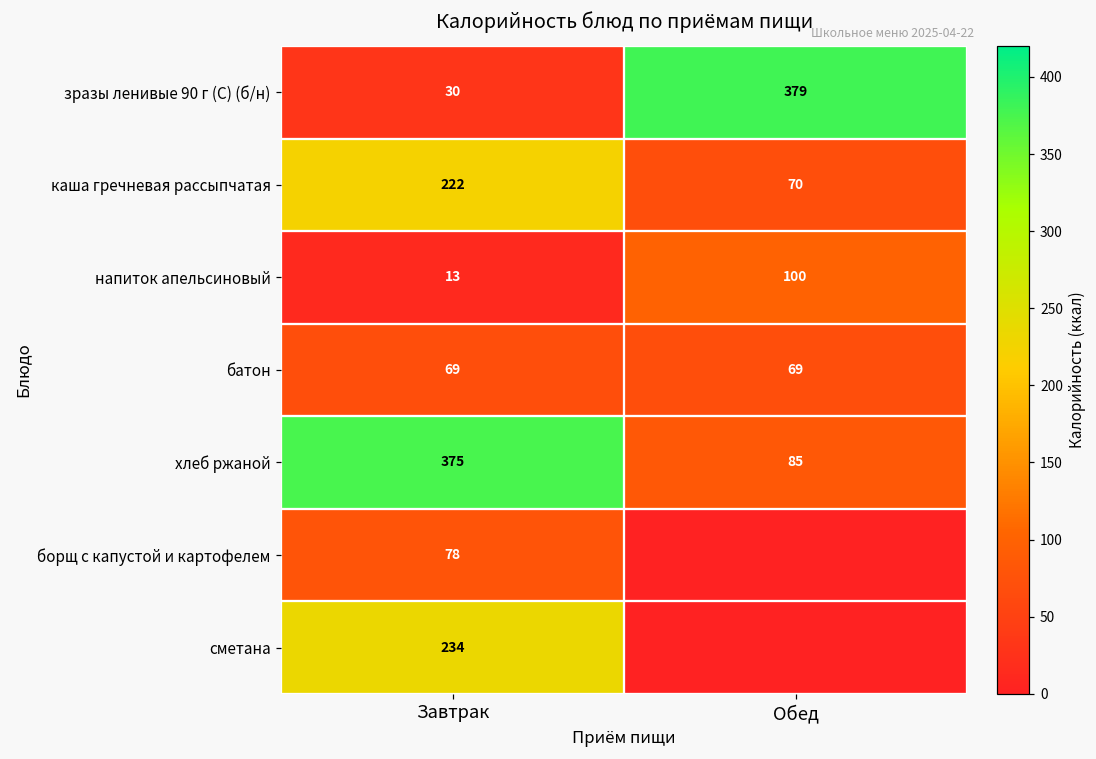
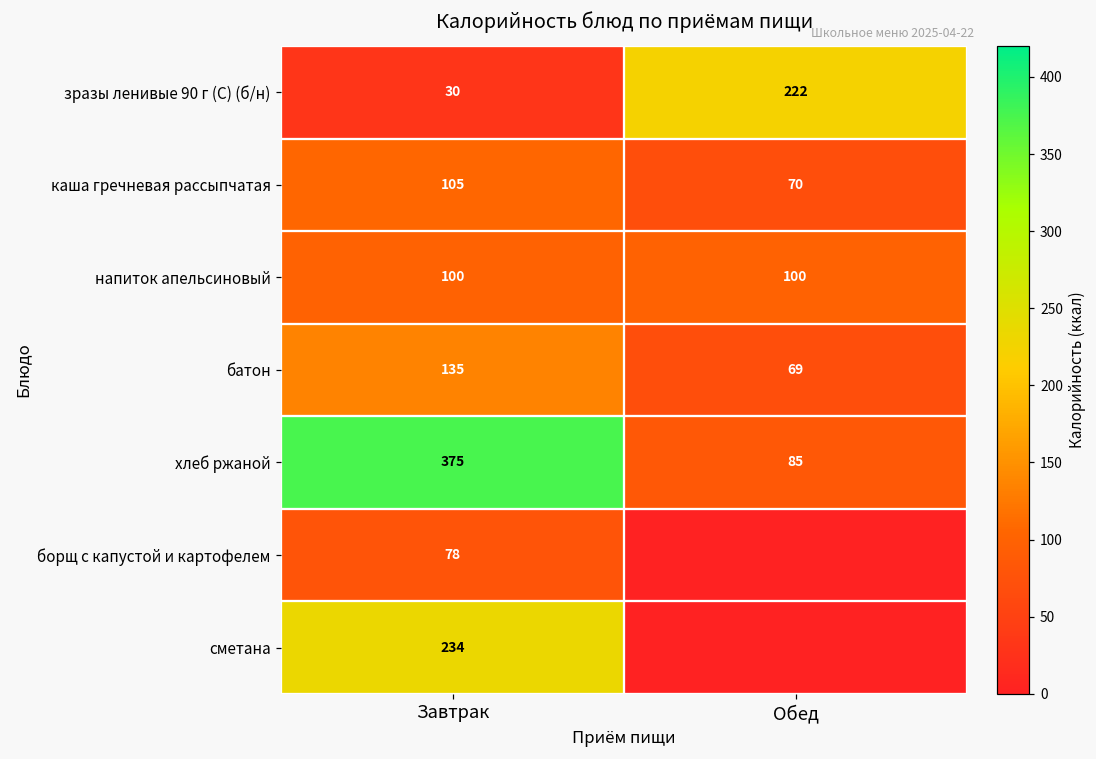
  {
    "зразы ленивые 90 г (С) (б/н)": {
      "Завтрак": 30,
-     "Обед": 379
+     "Обед": 222
    },
    "каша гречневая рассыпчатая": {
-     "Завтрак": 222,
+     "Завтрак": 105,
      "Обед": 70
    },
    "напиток апельсиновый": {
-     "Завтрак": 13,
+     "Завтрак": 100,
      "Обед": 100
    },
    "батон": {
-     "Завтрак": 69,
+     "Завтрак": 135,
      "Обед": 69
    },
    "хлеб ржаной": {
      "Завтрак": 375,
      "Обед": 85
    },
    "борщ с капустой и картофелем": {
      "Завтрак": 78
    },
    "сметана": {
      "Завтрак": 234
    }
  }
